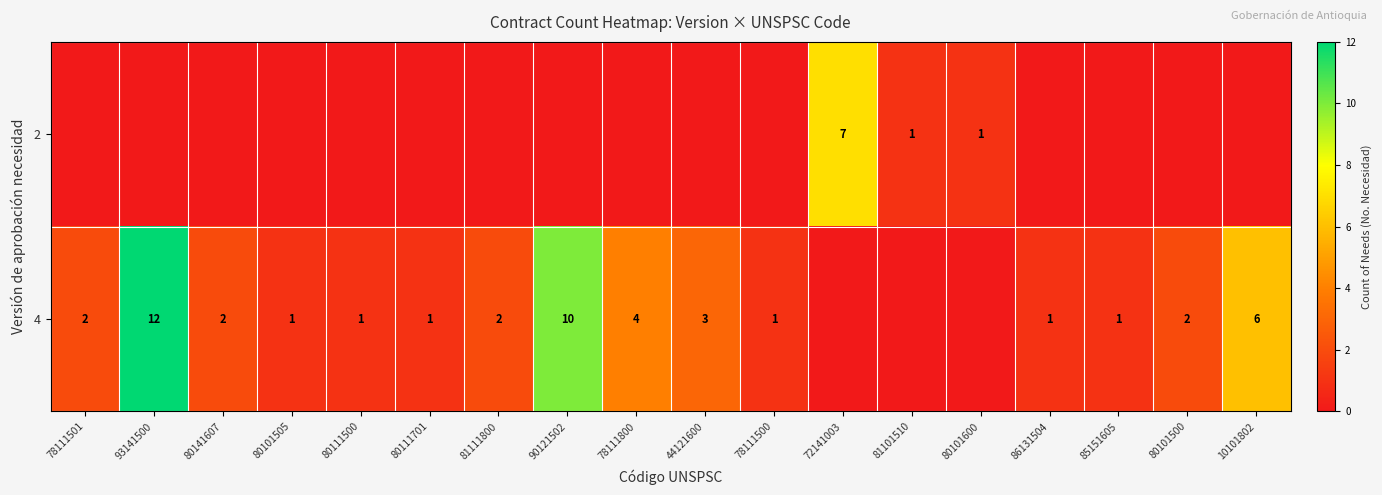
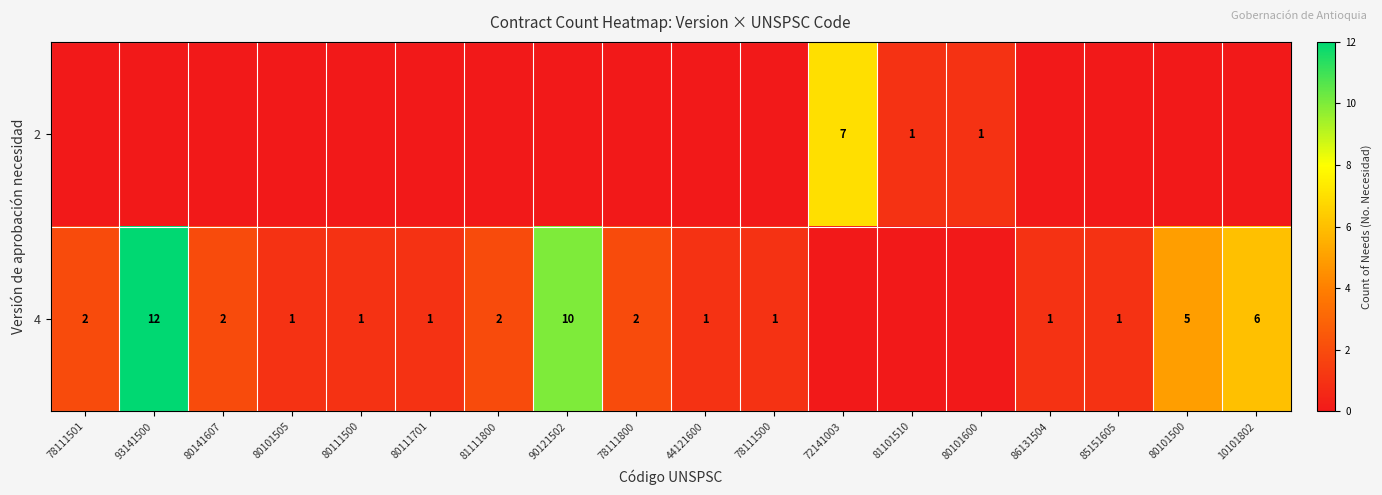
  {
    "2": {
      "72141003": 7,
      "81101510": 1,
      "80101600": 1
    },
    "4": {
      "78111501": 2,
      "93141500": 12,
      "80141607": 2,
      "80101505": 1,
      "80111500": 1,
      "80111701": 1,
      "81111800": 2,
      "90121502": 10,
-     "78111800": 4,
-     "44121600": 3,
+     "78111800": 2,
+     "44121600": 1,
      "78111500": 1,
      "86131504": 1,
      "85151605": 1,
-     "80101500": 2,
+     "80101500": 5,
      "10101802": 6
    }
  }
